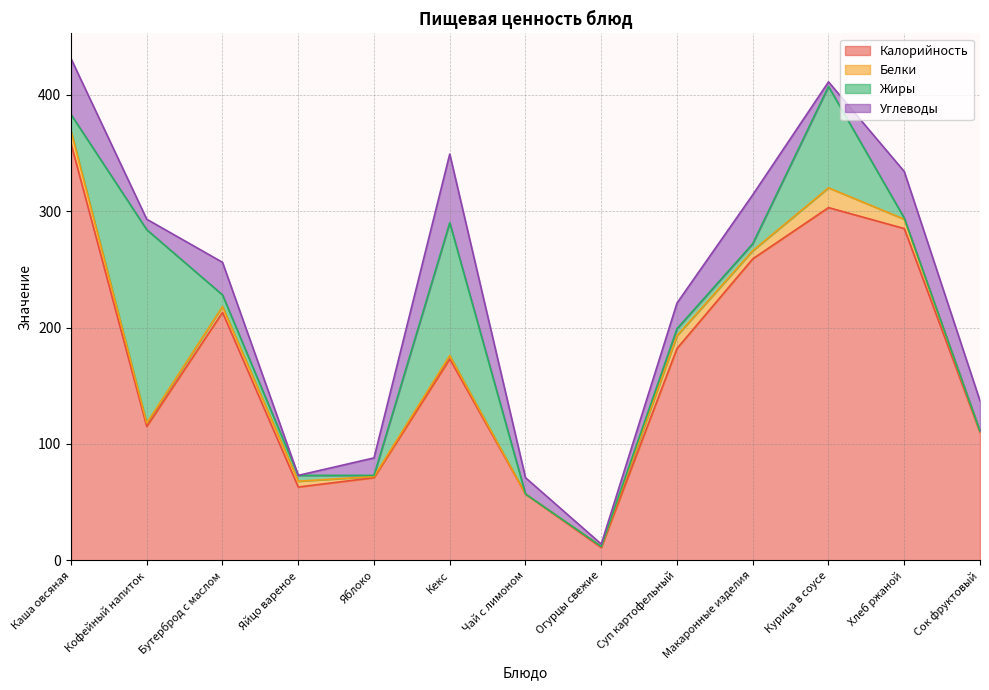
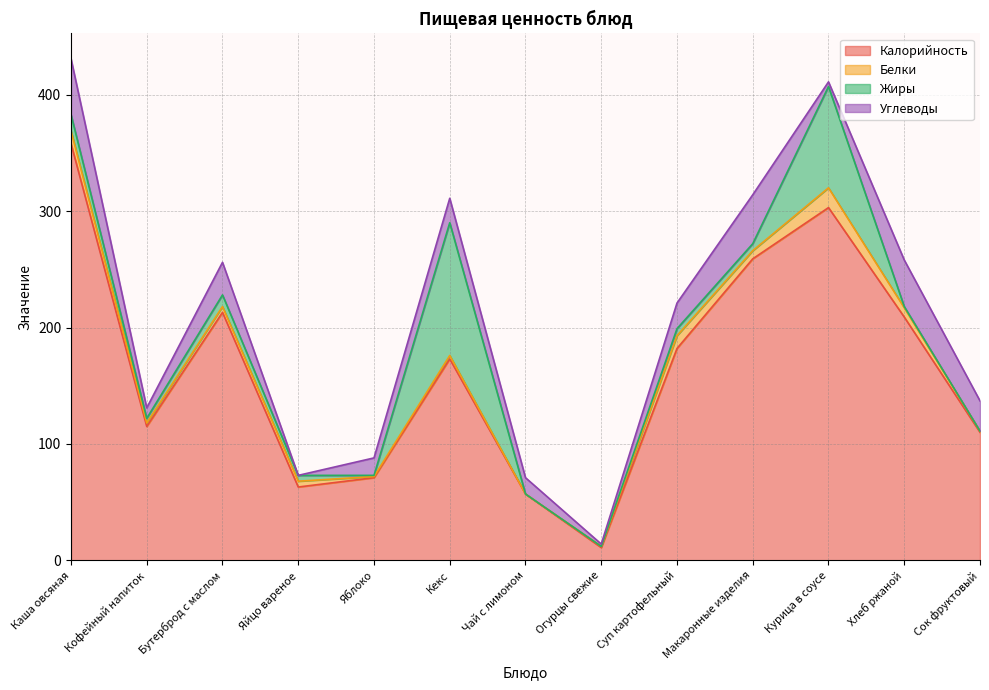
  {
    "Калорийность": {
      "Каша овсяная": 358,
      "Кофейный напиток": 115,
      "Бутерброд с маслом": 213,
      "Яйцо вареное": 63,
      "Кекс": 173,
      "Суп картофельный": 182,
      "Макаронные изделия": 259,
      "Курица в соусе": 303,
-     "Хлеб ржаной": 285
+     "Хлеб ржаной": 209
    },
    "Белки": {
      "Каша овсяная": 11,
      "Кофейный напиток": 3,
      "Бутерброд с маслом": 5,
      "Яйцо вареное": 5,
      "Кекс": 3,
      "Суп картофельный": 11,
      "Макаронные изделия": 7,
      "Курица в соусе": 17
    },
    "Жиры": {
      "Каша овсяная": 14,
-     "Кофейный напиток": 166,
+     "Кофейный напиток": 4,
      "Бутерброд с маслом": 10,
      "Кекс": 114,
      "Суп картофельный": 6,
      "Макаронные изделия": 6,
      "Курица в соусе": 87
    },
    "Углеводы": {
      "Каша овсяная": 48,
      "Кофейный напиток": 9,
      "Бутерброд с маслом": 28,
      "Яблоко": 15,
-     "Кекс": 59,
+     "Кекс": 21,
      "Чай с лимоном": 14,
      "Суп картофельный": 22,
      "Макаронные изделия": 42,
      "Курица в соусе": 4,
      "Хлеб ржаной": 40,
      "Сок фруктовый": 26
    }
  }
